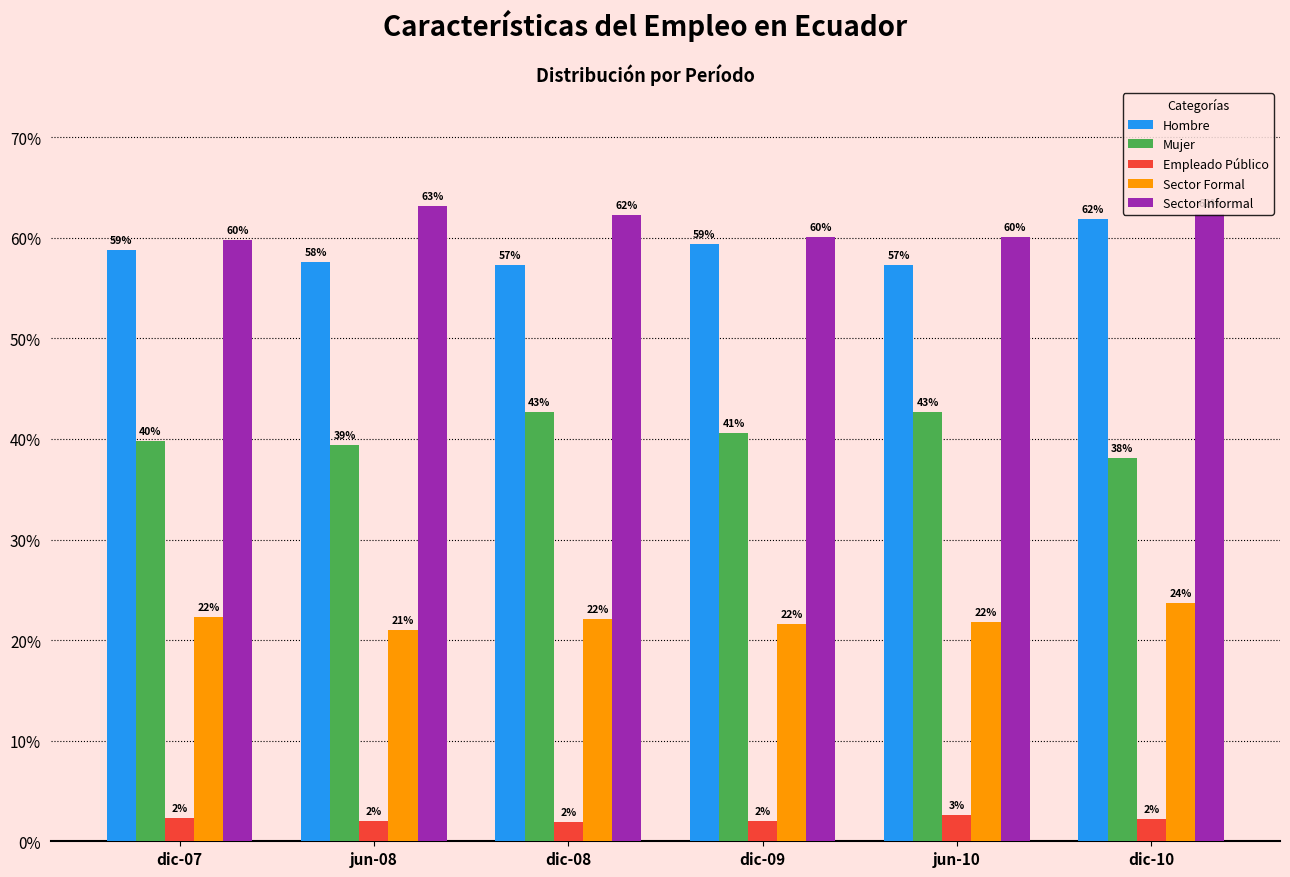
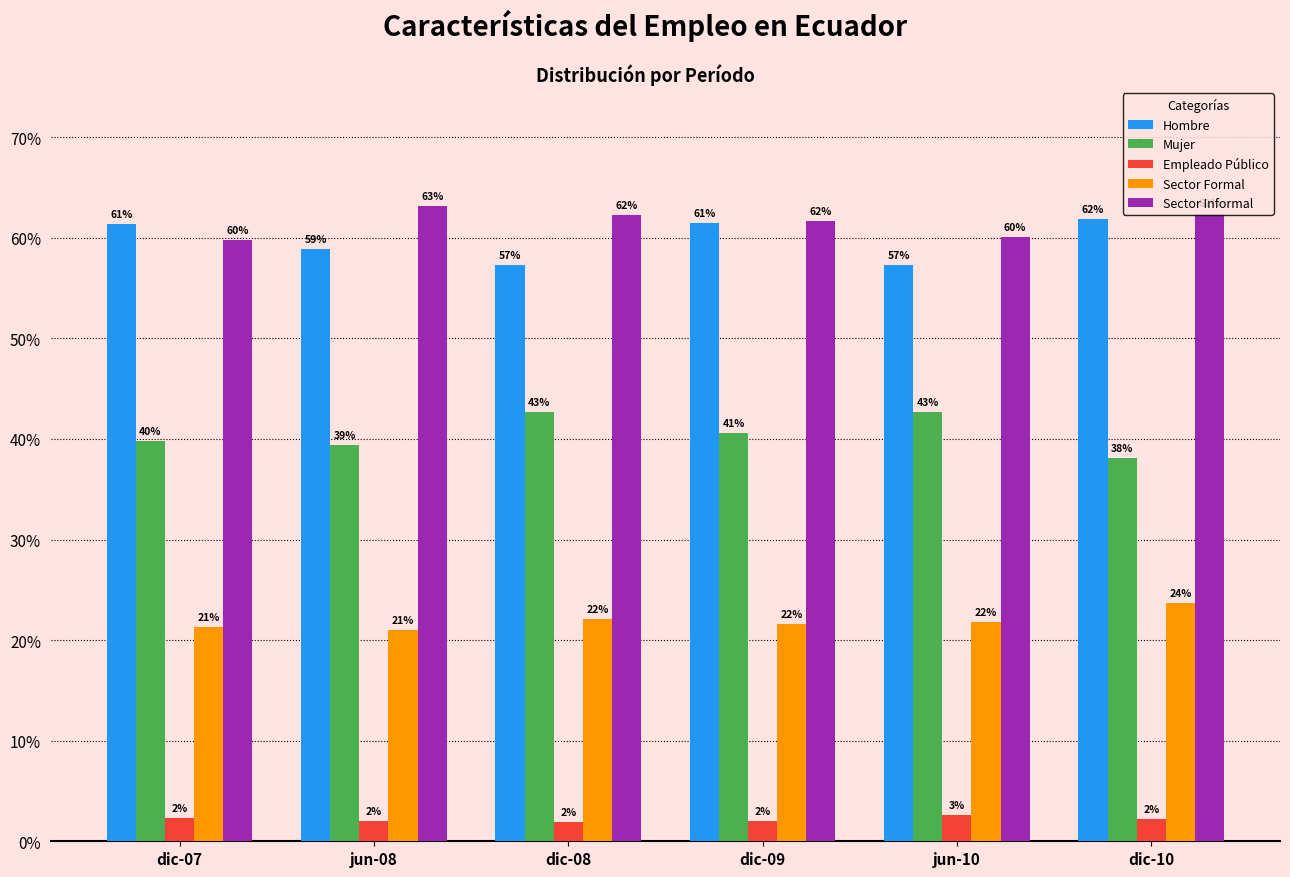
  {
    "Hombre": {
-     "dic-07": "59%",
-     "jun-08": "58%",
+     "dic-07": "61%",
+     "jun-08": "59%",
      "dic-08": "57%",
-     "dic-09": "59%",
+     "dic-09": "61%",
      "jun-10": "57%",
      "dic-10": "62%"
    },
    "Mujer": {
      "dic-07": "40%",
      "jun-08": "39%",
      "dic-08": "43%",
      "dic-09": "41%",
      "jun-10": "43%",
      "dic-10": "38%"
    },
    "Empleado Público": {
      "dic-07": "2%",
      "jun-08": "2%",
      "dic-08": "2%",
      "dic-09": "2%",
      "jun-10": "3%",
      "dic-10": "2%"
    },
    "Sector Formal": {
-     "dic-07": "22%",
+     "dic-07": "21%",
      "jun-08": "21%",
      "dic-08": "22%",
      "dic-09": "22%",
      "jun-10": "22%",
      "dic-10": "24%"
    },
    "Sector Informal": {
      "dic-07": "60%",
      "jun-08": "63%",
      "dic-08": "62%",
-     "dic-09": "60%",
+     "dic-09": "62%",
      "jun-10": "60%"
    }
  }
